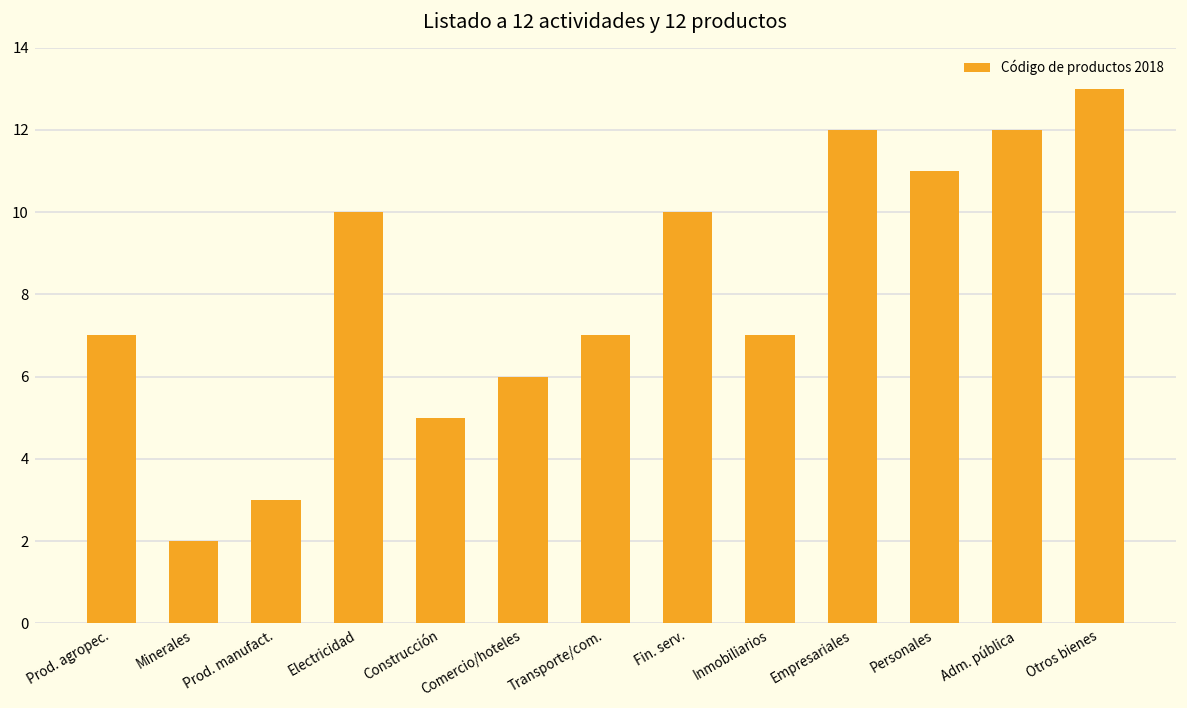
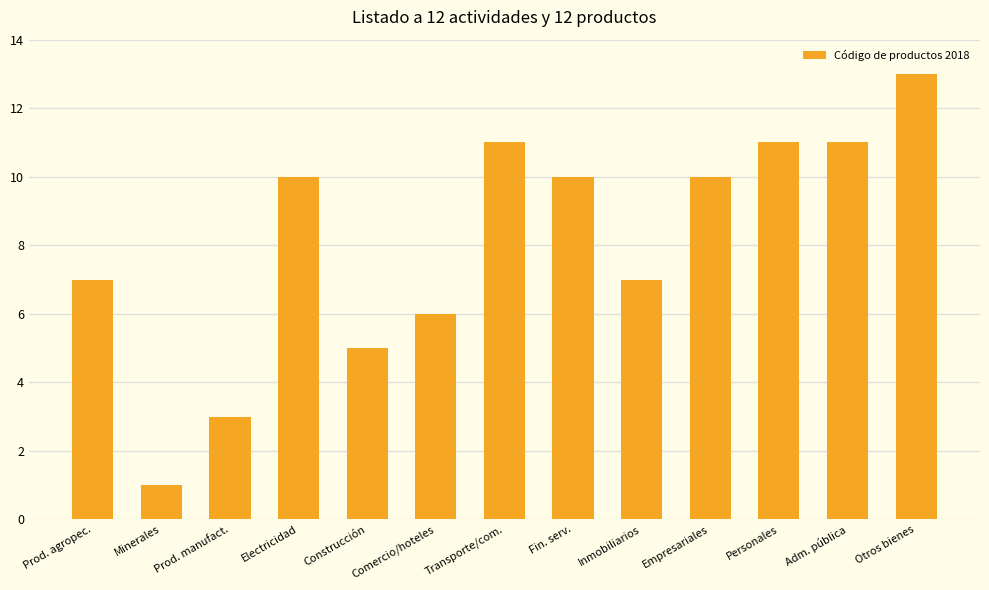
  {
    "Prod. agropec.": 7,
-   "Minerales": 2,
+   "Minerales": 1,
    "Prod. manufact.": 3,
    "Electricidad": 10,
    "Construcción": 5,
    "Comercio/hoteles": 6,
-   "Transporte/com.": 7,
+   "Transporte/com.": 11,
    "Fin. serv.": 10,
    "Inmobiliarios": 7,
-   "Empresariales": 12,
+   "Empresariales": 10,
    "Personales": 11,
-   "Adm. pública": 12,
+   "Adm. pública": 11,
    "Otros bienes": 13
  }
